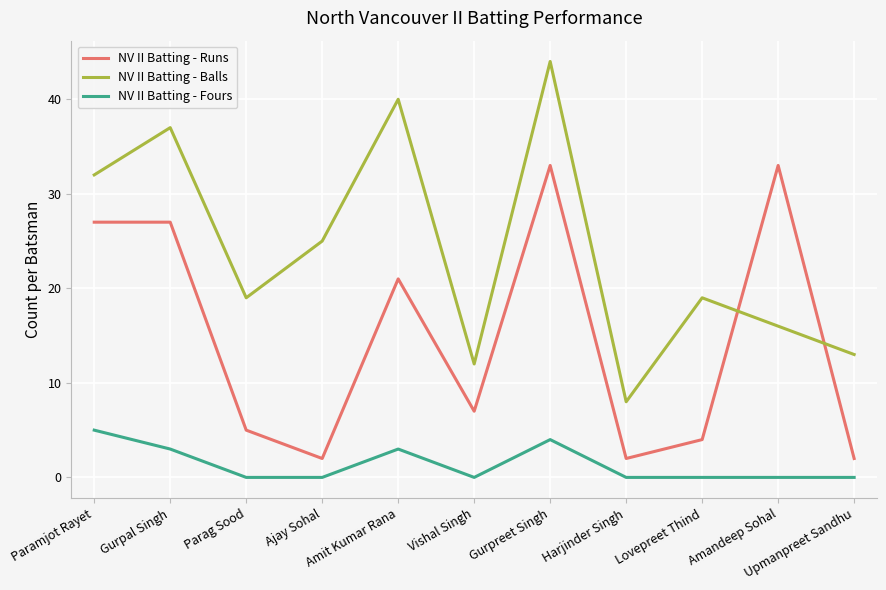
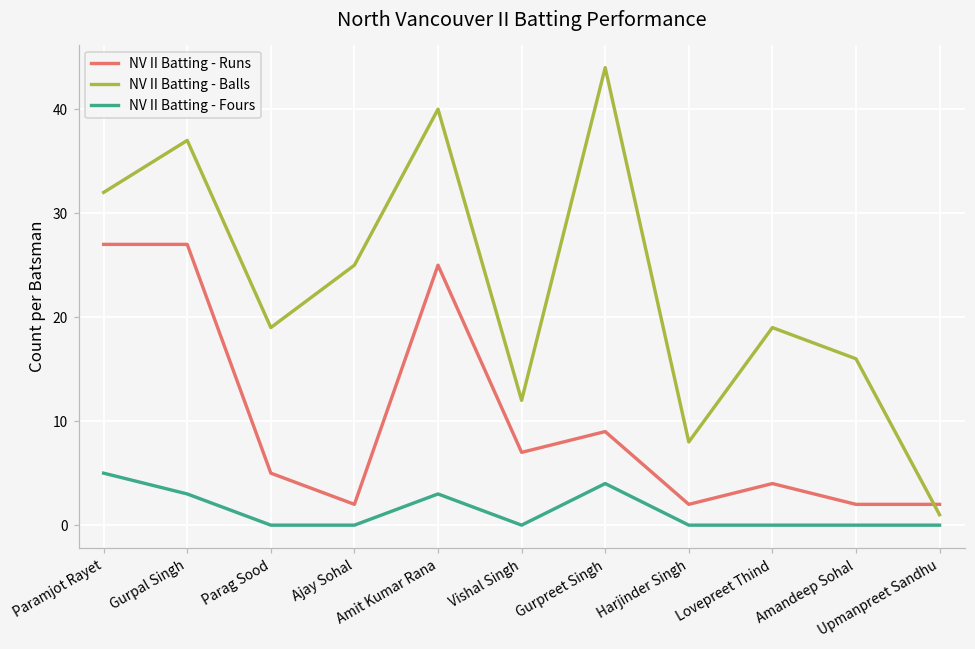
  {
    "NV II Batting - Runs": {
      "Paramjot Rayet": 27,
      "Gurpal Singh": 27,
      "Parag Sood": 5,
      "Ajay Sohal": 2,
-     "Amit Kumar Rana": 21,
+     "Amit Kumar Rana": 25,
      "Vishal Singh": 7,
-     "Gurpreet Singh": 33,
+     "Gurpreet Singh": 9,
      "Harjinder Singh": 2,
      "Lovepreet Thind": 4,
-     "Amandeep Sohal": 33,
+     "Amandeep Sohal": 2,
      "Upmanpreet Sandhu": 2
    },
    "NV II Batting - Balls": {
      "Paramjot Rayet": 32,
      "Gurpal Singh": 37,
      "Parag Sood": 19,
      "Ajay Sohal": 25,
      "Amit Kumar Rana": 40,
      "Vishal Singh": 12,
      "Gurpreet Singh": 44,
      "Harjinder Singh": 8,
      "Lovepreet Thind": 19,
      "Amandeep Sohal": 16,
-     "Upmanpreet Sandhu": 13
+     "Upmanpreet Sandhu": 1
    },
    "NV II Batting - Fours": {
      "Paramjot Rayet": 5,
      "Gurpal Singh": 3,
      "Parag Sood": 0,
      "Ajay Sohal": 0,
      "Amit Kumar Rana": 3,
      "Vishal Singh": 0,
      "Gurpreet Singh": 4,
      "Harjinder Singh": 0,
      "Lovepreet Thind": 0,
      "Amandeep Sohal": 0,
      "Upmanpreet Sandhu": 0
    }
  }
